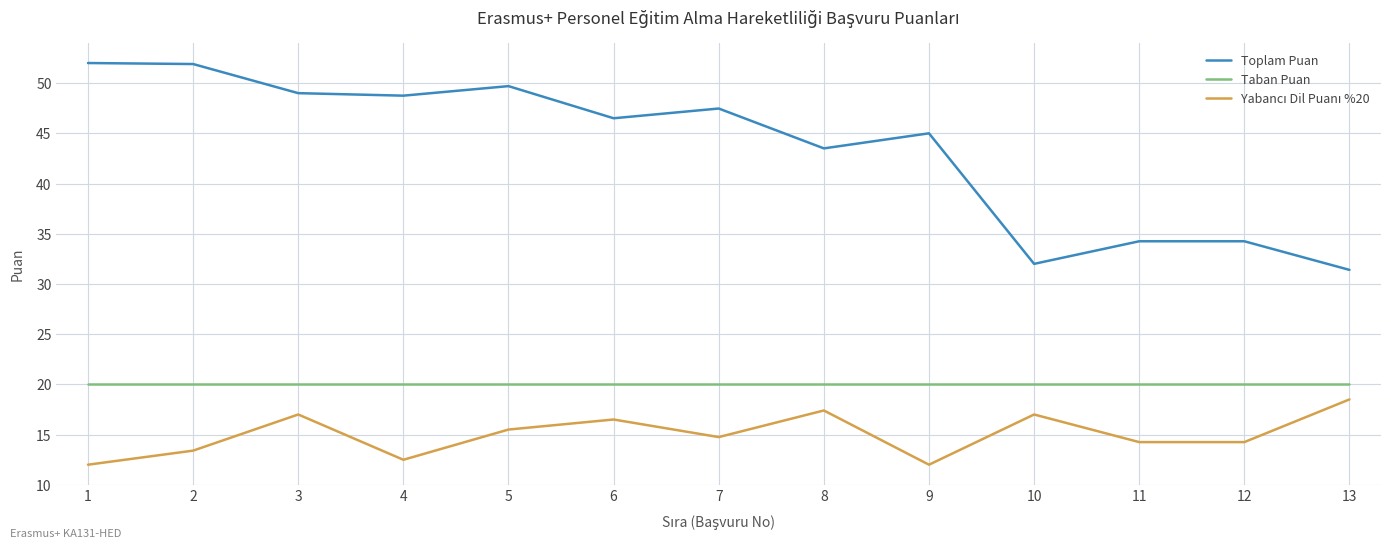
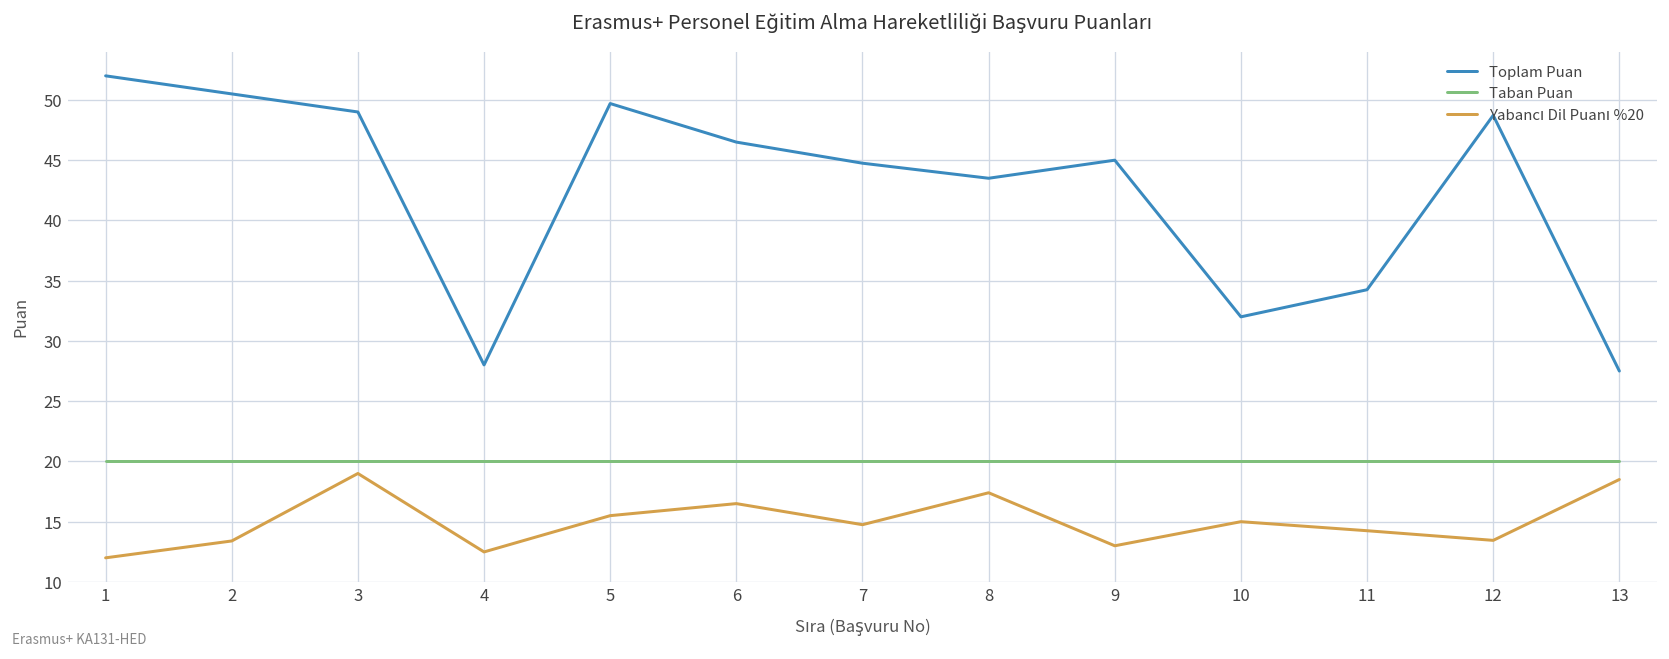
  {
    "Toplam Puan": {
      "1": 52.0,
-     "2": 51.9,
+     "2": 50.5,
      "3": 49.0,
-     "4": 48.8,
+     "4": 28.0,
      "5": 49.7,
      "6": 46.5,
-     "7": 47.5,
+     "7": 44.8,
      "8": 43.5,
      "9": 45.0,
      "10": 32.0,
      "11": 34.3,
-     "12": 34.3,
-     "13": 31.4
+     "12": 48.7,
+     "13": 27.5
    },
    "Taban Puan": {
      "1": 20.0,
      "2": 20.0,
      "3": 20.0,
      "4": 20.0,
      "5": 20.0,
      "6": 20.0,
      "7": 20.0,
      "8": 20.0,
      "9": 20.0,
      "10": 20.0,
      "11": 20.0,
      "12": 20.0,
      "13": 20.0
    },
    "Yabancı Dil Puanı %20": {
      "1": 12.0,
      "2": 13.4,
-     "3": 17,
+     "3": 19,
      "4": 12.5,
      "5": 15.5,
      "6": 16.5,
      "7": 14.8,
      "8": 17.4,
-     "9": 12,
-     "10": 17,
+     "9": 13,
+     "10": 15,
      "11": 14.3,
-     "12": 14.3,
+     "12": 13.5,
      "13": 18.5
    }
  }
